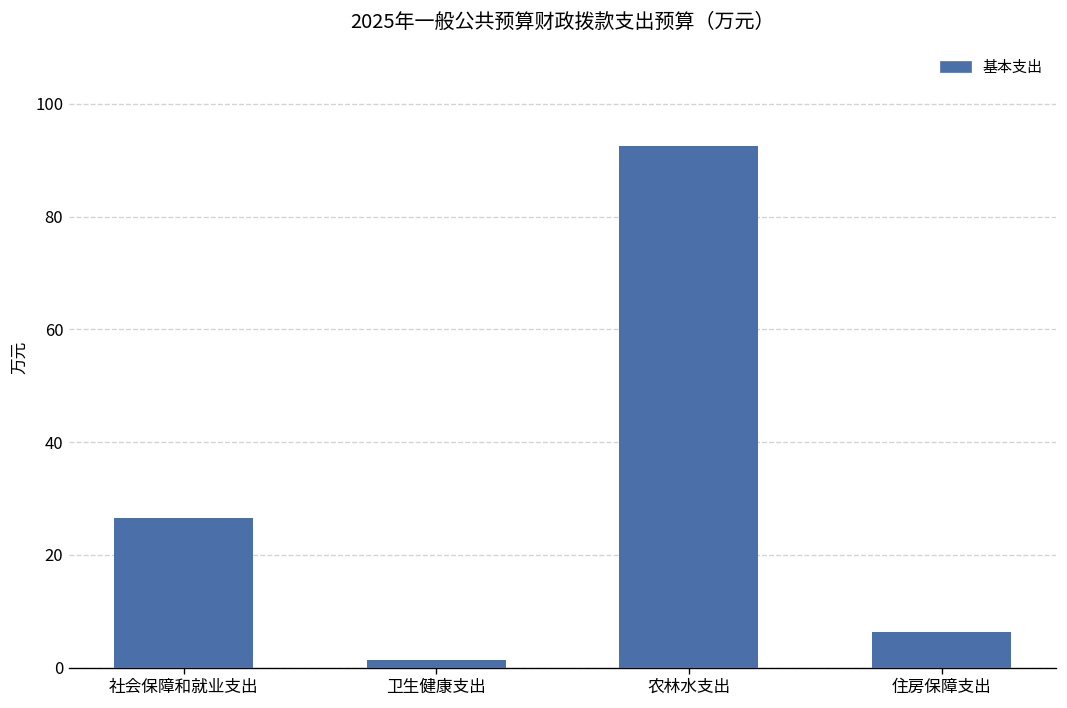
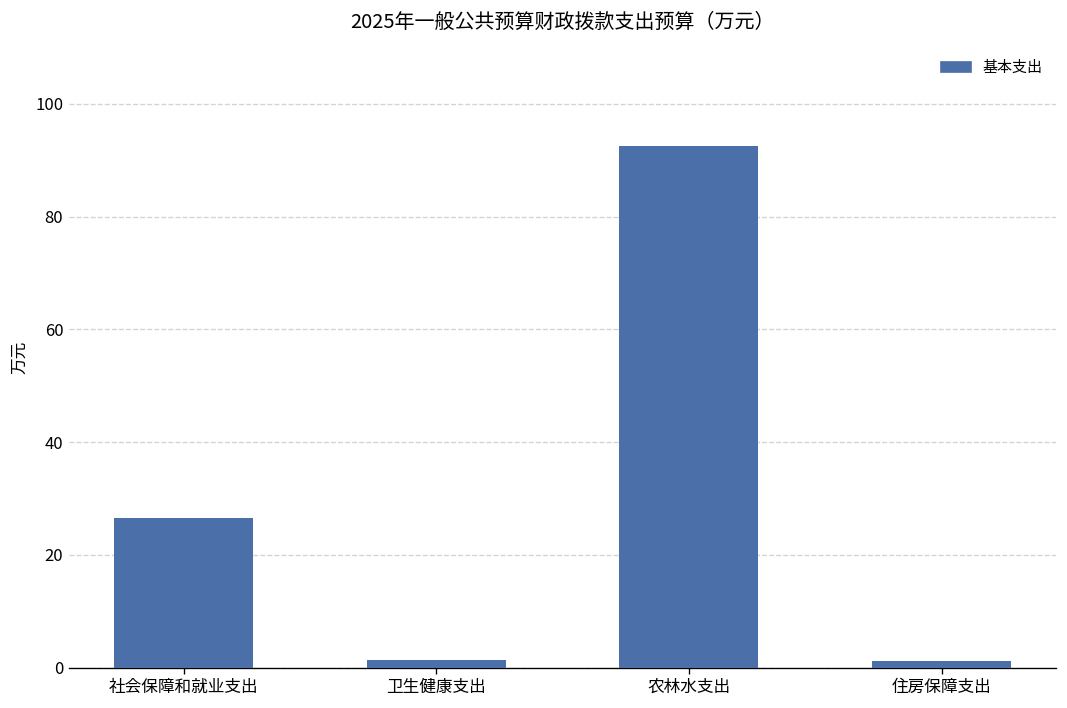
  {
    "社会保障和就业支出": 26,
    "卫生健康支出": 1,
    "农林水支出": 93,
-   "住房保障支出": 6
+   "住房保障支出": 1
  }
